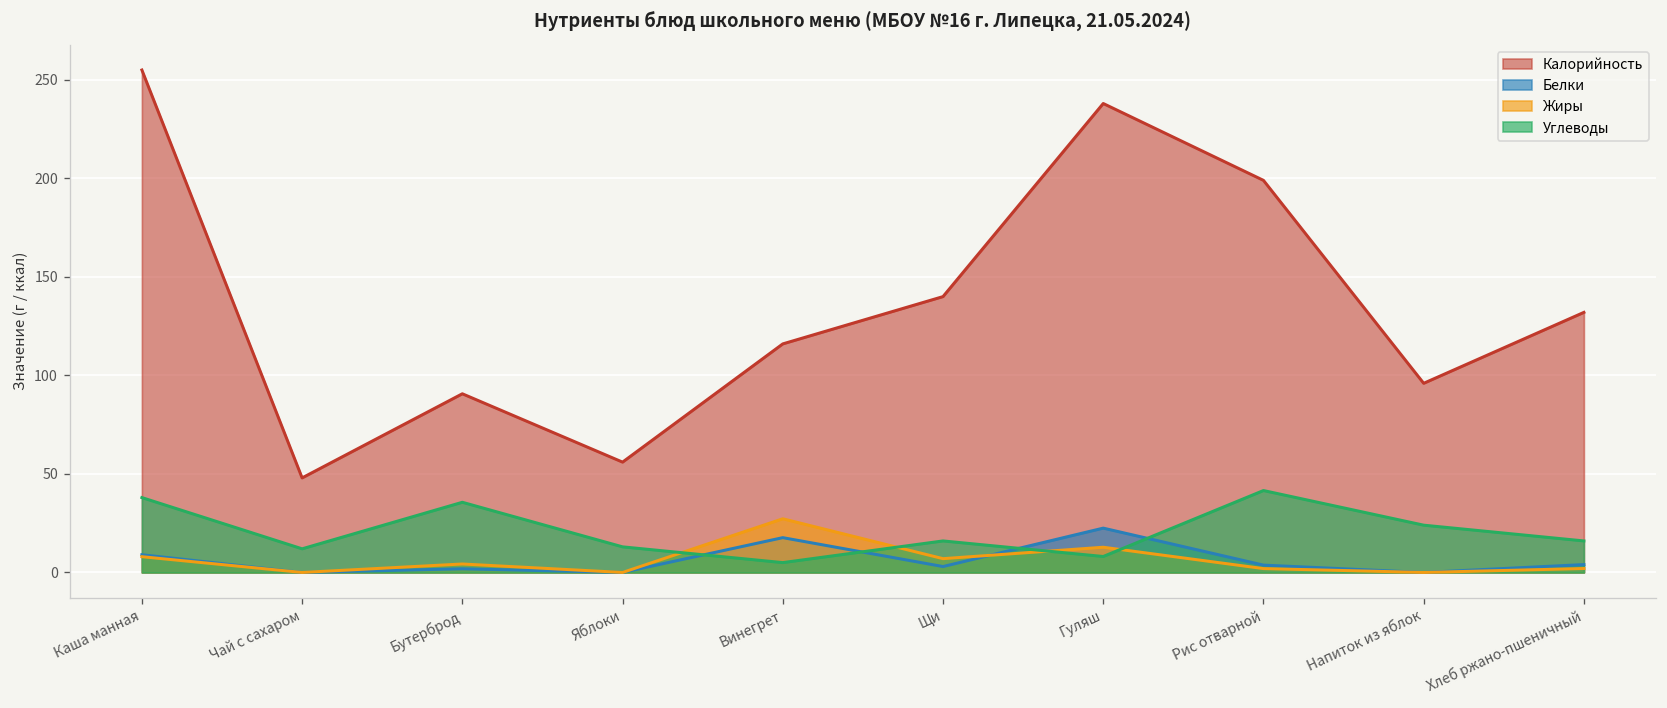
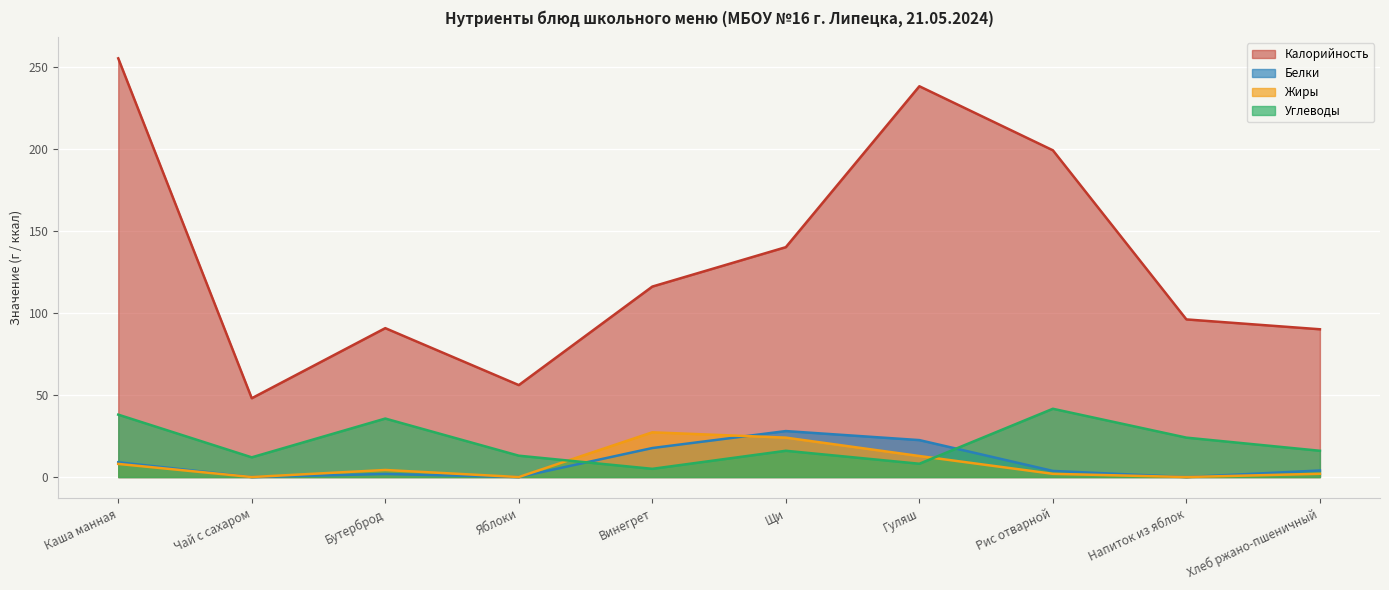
  {
    "Калорийность": {
      "Каша манная": 255,
      "Чай с сахаром": 48,
      "Бутерброд": 91,
      "Яблоки": 56,
      "Винегрет": 116,
      "Щи": 140,
      "Гуляш": 238,
      "Рис отварной": 199,
      "Напиток из яблок": 96,
-     "Хлеб ржано-пшеничный": 132
+     "Хлеб ржано-пшеничный": 90
    },
    "Белки": {
      "Бутерброд": 2,
      "Винегрет": 18,
-     "Щи": 3,
+     "Щи": 28,
      "Гуляш": 23,
      "Рис отварной": 4,
      "Хлеб ржано-пшеничный": 4
    },
    "Жиры": {
      "Бутерброд": 4,
      "Винегрет": 27,
-     "Щи": 7,
+     "Щи": 24,
      "Гуляш": 13,
      "Рис отварной": 2,
      "Хлеб ржано-пшеничный": 2
    },
    "Углеводы": {
      "Каша манная": 38,
      "Чай с сахаром": 12,
      "Бутерброд": 36,
      "Яблоки": 13,
      "Винегрет": 5,
      "Щи": 16,
      "Гуляш": 8,
      "Рис отварной": 42,
      "Напиток из яблок": 24,
      "Хлеб ржано-пшеничный": 16
    }
  }
